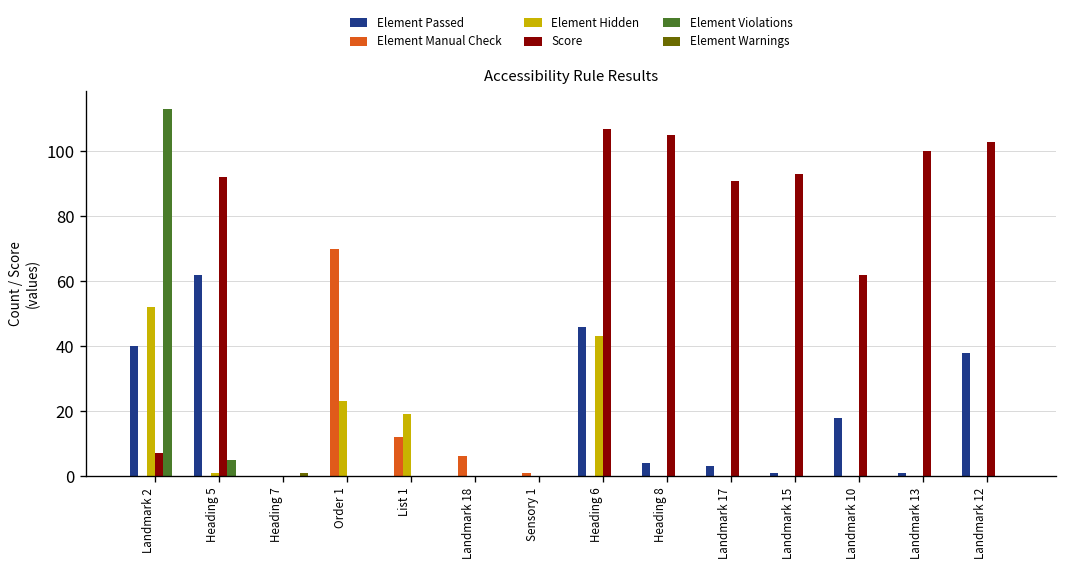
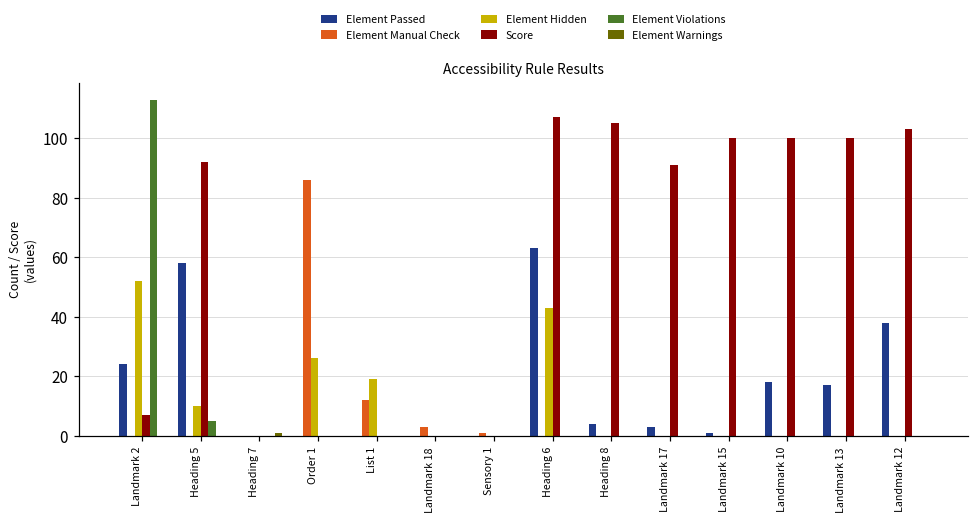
  {
    "Element Passed": {
-     "Landmark 2": 40,
-     "Heading 5": 62,
+     "Landmark 2": 24,
+     "Heading 5": 58,
      "Heading 7": 0,
      "Order 1": 0,
      "List 1": 0,
      "Landmark 18": 0,
      "Sensory 1": 0,
-     "Heading 6": 46,
+     "Heading 6": 63,
      "Heading 8": 4,
      "Landmark 17": 3,
      "Landmark 15": 1,
      "Landmark 10": 18,
-     "Landmark 13": 1,
+     "Landmark 13": 17,
      "Landmark 12": 38
    },
    "Element Manual Check": {
      "Landmark 2": 0,
      "Heading 5": 0,
      "Heading 7": 0,
-     "Order 1": 70,
+     "Order 1": 86,
      "List 1": 12,
-     "Landmark 18": 6,
+     "Landmark 18": 3,
      "Sensory 1": 1,
      "Heading 6": 0,
      "Heading 8": 0,
      "Landmark 17": 0,
      "Landmark 15": 0,
      "Landmark 10": 0,
      "Landmark 13": 0,
      "Landmark 12": 0
    },
    "Element Hidden": {
      "Landmark 2": 52,
-     "Heading 5": 1,
+     "Heading 5": 10,
      "Heading 7": 0,
-     "Order 1": 23,
+     "Order 1": 26,
      "List 1": 19,
      "Landmark 18": 0,
      "Sensory 1": 0,
      "Heading 6": 43,
      "Heading 8": 0,
      "Landmark 17": 0,
      "Landmark 15": 0,
      "Landmark 10": 0,
      "Landmark 13": 0,
      "Landmark 12": 0
    },
    "Score": {
      "Landmark 2": 7,
      "Heading 5": 92,
      "Heading 7": 0,
      "Order 1": 0,
      "List 1": 0,
      "Landmark 18": 0,
      "Sensory 1": 0,
      "Heading 6": 107,
      "Heading 8": 105,
      "Landmark 17": 91,
-     "Landmark 15": 93,
-     "Landmark 10": 62,
+     "Landmark 15": 100,
+     "Landmark 10": 100,
      "Landmark 13": 100,
      "Landmark 12": 103
    }
  }
